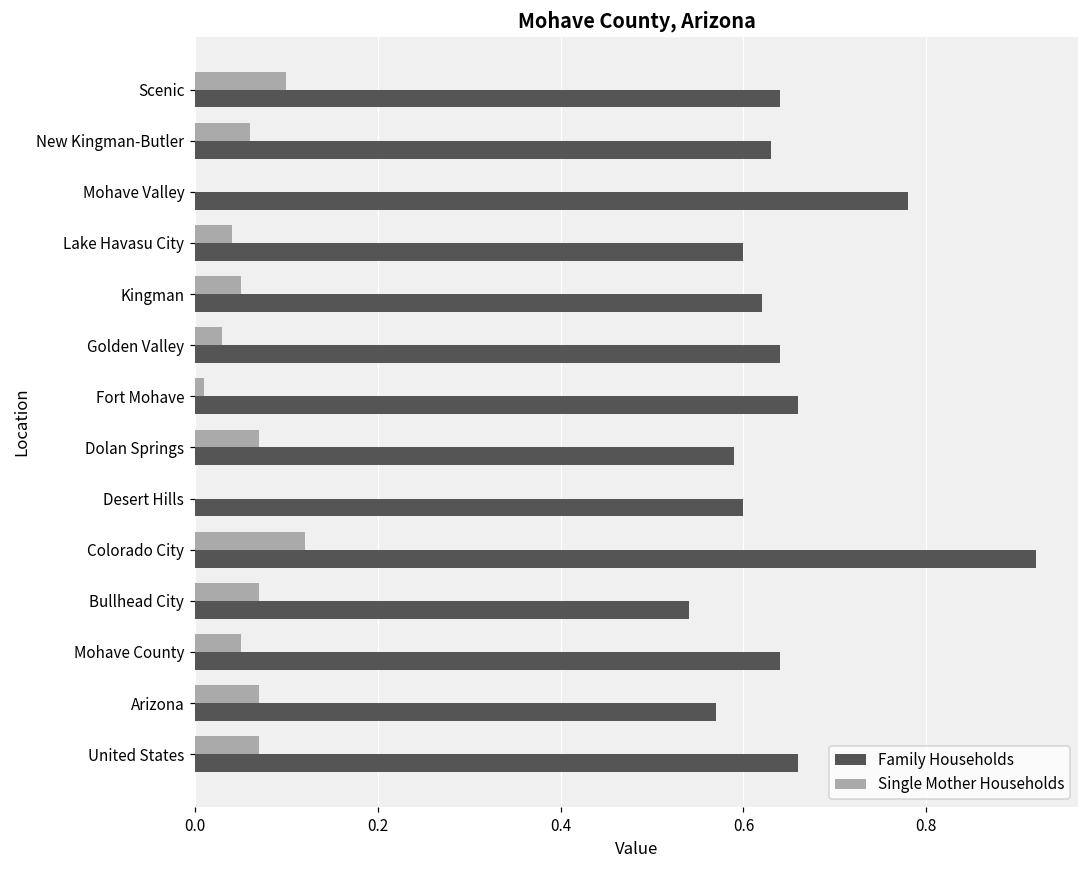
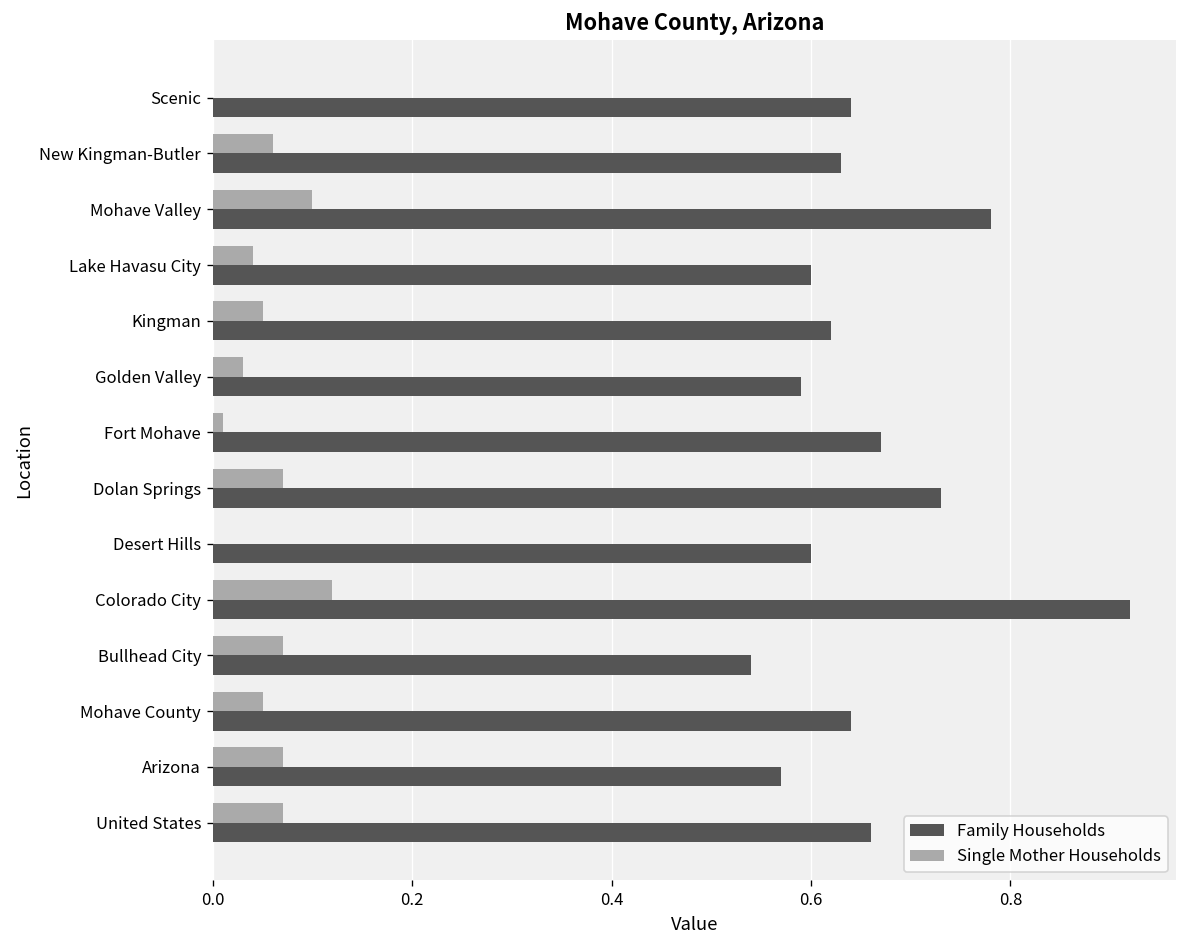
  {
    "Family Households": {
      "Scenic": 0.64,
      "New Kingman-Butler": 0.63,
      "Mohave Valley": 0.78,
      "Lake Havasu City": 0.60,
      "Kingman": 0.62,
-     "Golden Valley": 0.64,
-     "Fort Mohave": 0.66,
-     "Dolan Springs": 0.59,
+     "Golden Valley": 0.59,
+     "Fort Mohave": 0.67,
+     "Dolan Springs": 0.73,
      "Desert Hills": 0.60,
      "Colorado City": 0.92,
      "Bullhead City": 0.54,
      "Mohave County": 0.64,
      "Arizona": 0.57,
      "United States": 0.66
    },
    "Single Mother Households": {
-     "Scenic": 0.1,
+     "Scenic": 0.0,
      "New Kingman-Butler": 0.06,
-     "Mohave Valley": 0.0,
+     "Mohave Valley": 0.1,
      "Lake Havasu City": 0.04,
      "Kingman": 0.05,
      "Golden Valley": 0.03,
      "Fort Mohave": 0.01,
      "Dolan Springs": 0.07,
      "Desert Hills": 0.0,
      "Colorado City": 0.12,
      "Bullhead City": 0.07,
      "Mohave County": 0.05,
      "Arizona": 0.07,
      "United States": 0.07
    }
  }
